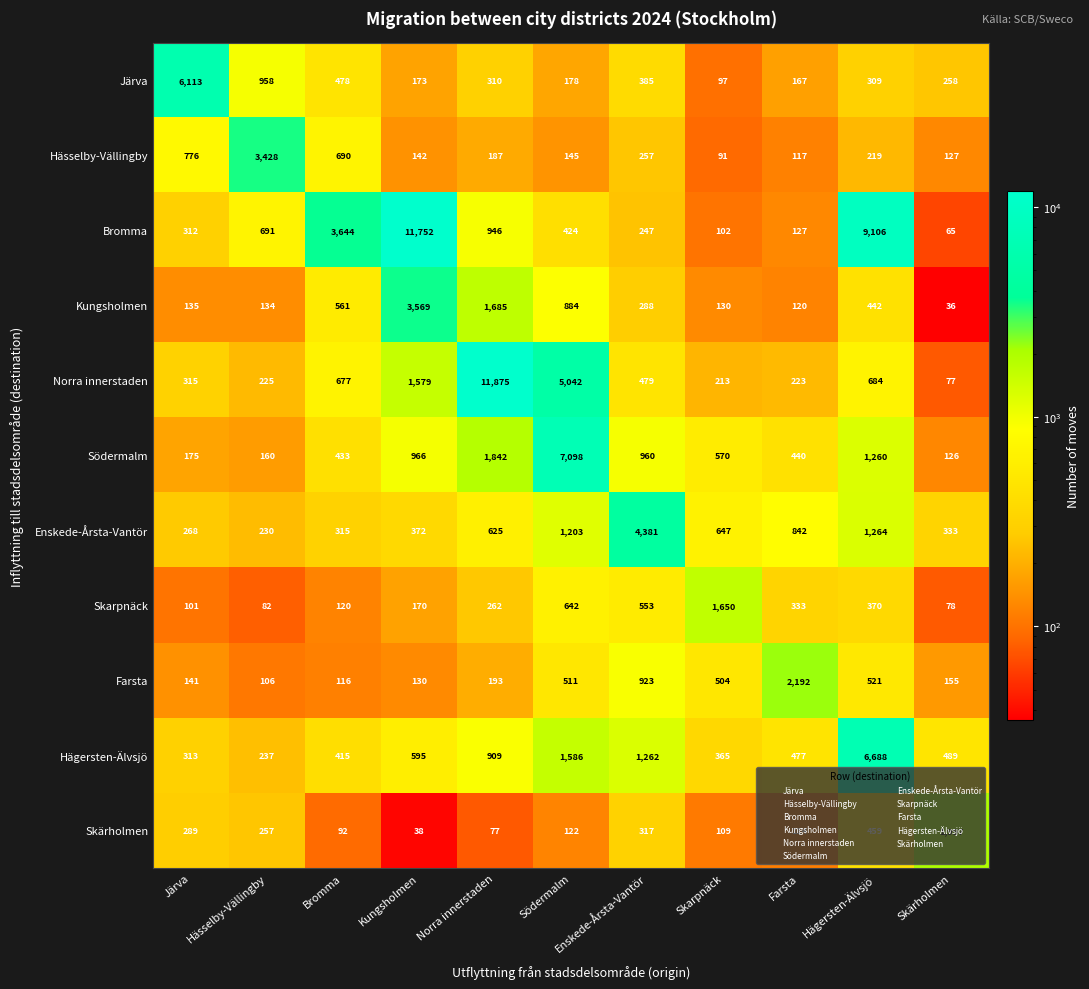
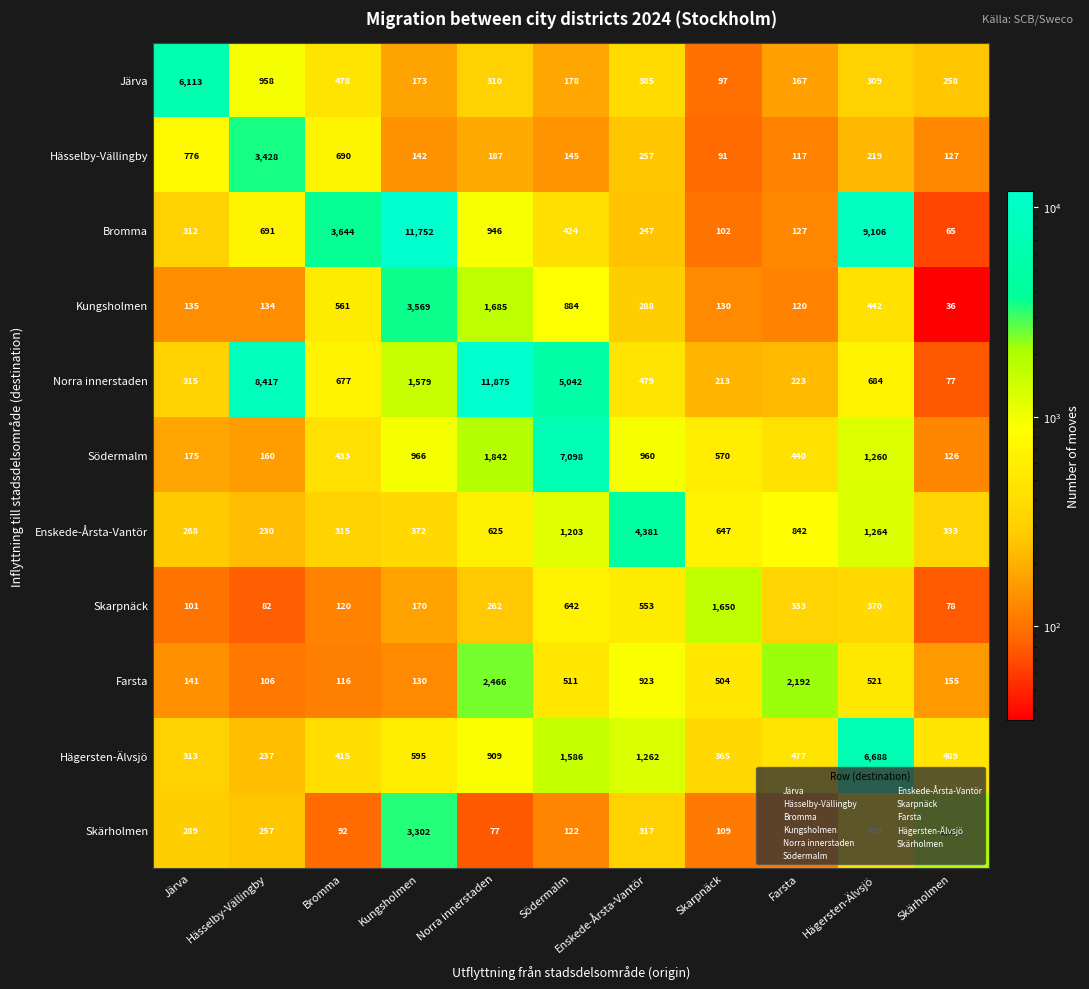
  {
    "Järva": {
      "Järva": "6,113",
      "Hässelby-Vällingby": "958",
      "Bromma": "478",
      "Kungsholmen": "173",
      "Norra innerstaden": "310",
      "Södermalm": "178",
      "Enskede-Årsta-Vantör": "385",
      "Skarpnäck": "97",
      "Farsta": "167",
      "Hägersten-Älvsjö": "309",
      "Skärholmen": "258"
    },
    "Hässelby-Vällingby": {
      "Järva": "776",
      "Hässelby-Vällingby": "3,428",
      "Bromma": "690",
      "Kungsholmen": "142",
      "Norra innerstaden": "187",
      "Södermalm": "145",
      "Enskede-Årsta-Vantör": "257",
      "Skarpnäck": "91",
      "Farsta": "117",
      "Hägersten-Älvsjö": "219",
      "Skärholmen": "127"
    },
    "Bromma": {
      "Järva": "312",
      "Hässelby-Vällingby": "691",
      "Bromma": "3,644",
      "Kungsholmen": "11,752",
      "Norra innerstaden": "946",
      "Södermalm": "424",
      "Enskede-Årsta-Vantör": "247",
      "Skarpnäck": "102",
      "Farsta": "127",
      "Hägersten-Älvsjö": "9,106",
      "Skärholmen": "65"
    },
    "Kungsholmen": {
      "Järva": "135",
      "Hässelby-Vällingby": "134",
      "Bromma": "561",
      "Kungsholmen": "3,569",
      "Norra innerstaden": "1,685",
      "Södermalm": "884",
      "Enskede-Årsta-Vantör": "288",
      "Skarpnäck": "130",
      "Farsta": "120",
      "Hägersten-Älvsjö": "442",
      "Skärholmen": "36"
    },
    "Norra innerstaden": {
      "Järva": "315",
-     "Hässelby-Vällingby": "225",
+     "Hässelby-Vällingby": "8,417",
      "Bromma": "677",
      "Kungsholmen": "1,579",
      "Norra innerstaden": "11,875",
      "Södermalm": "5,042",
      "Enskede-Årsta-Vantör": "479",
      "Skarpnäck": "213",
      "Farsta": "223",
      "Hägersten-Älvsjö": "684",
      "Skärholmen": "77"
    },
    "Södermalm": {
      "Järva": "175",
      "Hässelby-Vällingby": "160",
      "Bromma": "433",
      "Kungsholmen": "966",
      "Norra innerstaden": "1,842",
      "Södermalm": "7,098",
      "Enskede-Årsta-Vantör": "960",
      "Skarpnäck": "570",
      "Farsta": "440",
      "Hägersten-Älvsjö": "1,260",
      "Skärholmen": "126"
    },
    "Enskede-Årsta-Vantör": {
      "Järva": "268",
      "Hässelby-Vällingby": "230",
      "Bromma": "315",
      "Kungsholmen": "372",
      "Norra innerstaden": "625",
      "Södermalm": "1,203",
      "Enskede-Årsta-Vantör": "4,381",
      "Skarpnäck": "647",
      "Farsta": "842",
      "Hägersten-Älvsjö": "1,264",
      "Skärholmen": "333"
    },
    "Skarpnäck": {
      "Järva": "101",
      "Hässelby-Vällingby": "82",
      "Bromma": "120",
      "Kungsholmen": "170",
      "Norra innerstaden": "262",
      "Södermalm": "642",
      "Enskede-Årsta-Vantör": "553",
      "Skarpnäck": "1,650",
      "Farsta": "333",
      "Hägersten-Älvsjö": "370",
      "Skärholmen": "78"
    },
    "Farsta": {
      "Järva": "141",
      "Hässelby-Vällingby": "106",
      "Bromma": "116",
      "Kungsholmen": "130",
-     "Norra innerstaden": "193",
+     "Norra innerstaden": "2,466",
      "Södermalm": "511",
      "Enskede-Årsta-Vantör": "923",
      "Skarpnäck": "504",
      "Farsta": "2,192",
      "Hägersten-Älvsjö": "521",
      "Skärholmen": "155"
    },
    "Hägersten-Älvsjö": {
      "Järva": "313",
      "Hässelby-Vällingby": "237",
      "Bromma": "415",
      "Kungsholmen": "595",
      "Norra innerstaden": "909",
      "Södermalm": "1,586",
      "Enskede-Årsta-Vantör": "1,262",
      "Skarpnäck": "365",
      "Farsta": "477",
      "Hägersten-Älvsjö": "6,688",
      "Skärholmen": "489"
    },
    "Skärholmen": {
      "Järva": "289",
      "Hässelby-Vällingby": "257",
      "Bromma": "92",
-     "Kungsholmen": "38",
+     "Kungsholmen": "3,302",
      "Norra innerstaden": "77",
      "Södermalm": "122",
      "Enskede-Årsta-Vantör": "317",
      "Skarpnäck": "109"
    }
  }
